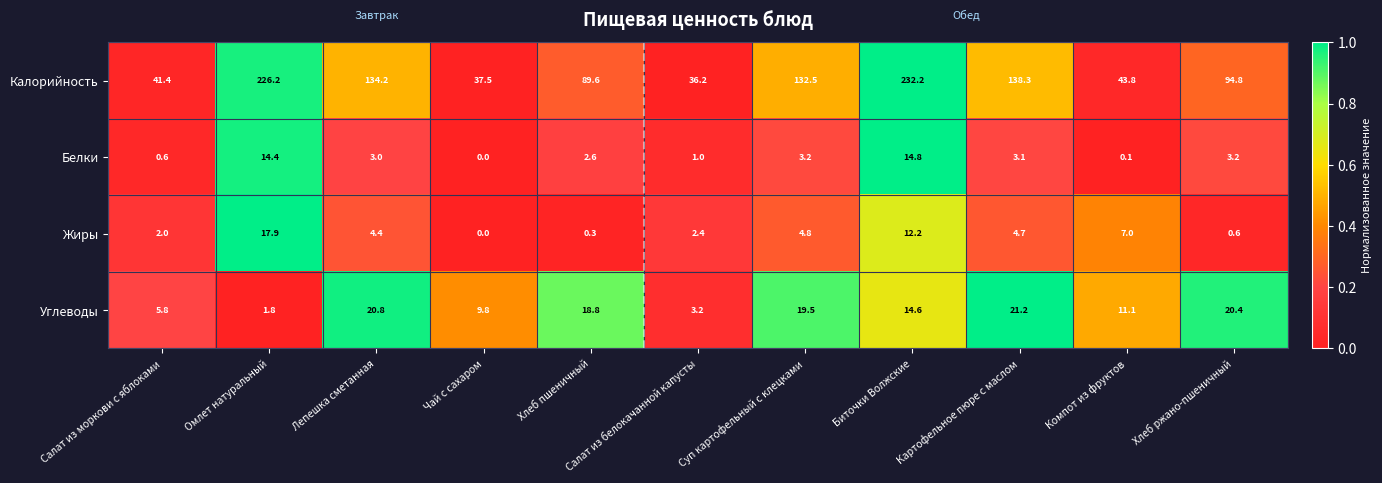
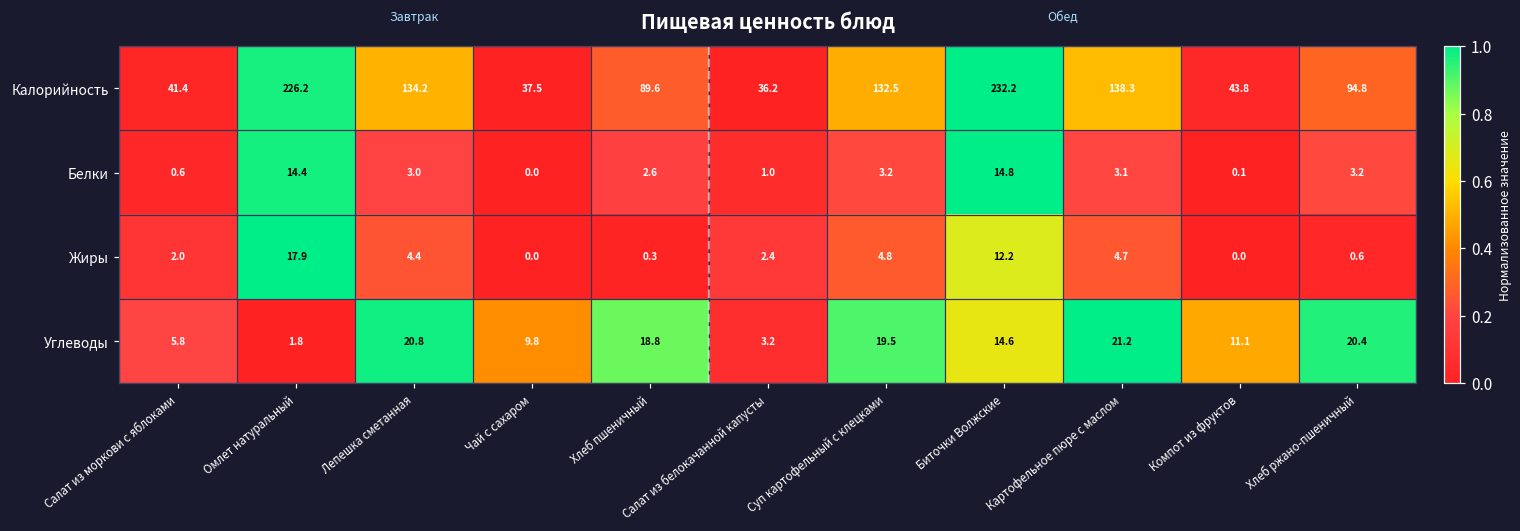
  {
    "Калорийность": {
      "Салат из моркови с яблоками": 41.4,
      "Омлет натуральный": 226.2,
      "Лепешка сметанная": 134.2,
      "Чай с сахаром": 37.5,
      "Хлеб пшеничный": 89.6,
      "Салат из белокачанной капусты": 36.2,
      "Суп картофельный с клецками": 132.5,
      "Биточки Волжские": 232.2,
      "Картофельное пюре с маслом": 138.3,
      "Компот из фруктов": 43.8,
      "Хлеб ржано-пшеничный": 94.8
    },
    "Белки": {
      "Салат из моркови с яблоками": 0.6,
      "Омлет натуральный": 14.4,
      "Лепешка сметанная": 3.0,
      "Чай с сахаром": 0.0,
      "Хлеб пшеничный": 2.6,
      "Салат из белокачанной капусты": 1.0,
      "Суп картофельный с клецками": 3.2,
      "Биточки Волжские": 14.8,
      "Картофельное пюре с маслом": 3.1,
      "Компот из фруктов": 0.1,
      "Хлеб ржано-пшеничный": 3.2
    },
    "Жиры": {
      "Салат из моркови с яблоками": 2.0,
      "Омлет натуральный": 17.9,
      "Лепешка сметанная": 4.4,
      "Чай с сахаром": 0.0,
      "Хлеб пшеничный": 0.3,
      "Салат из белокачанной капусты": 2.4,
      "Суп картофельный с клецками": 4.8,
      "Биточки Волжские": 12.2,
      "Картофельное пюре с маслом": 4.7,
-     "Компот из фруктов": 7.0,
+     "Компот из фруктов": 0.0,
      "Хлеб ржано-пшеничный": 0.6
    },
    "Углеводы": {
      "Салат из моркови с яблоками": 5.8,
      "Омлет натуральный": 1.8,
      "Лепешка сметанная": 20.8,
      "Чай с сахаром": 9.8,
      "Хлеб пшеничный": 18.8,
      "Салат из белокачанной капусты": 3.2,
      "Суп картофельный с клецками": 19.5,
      "Биточки Волжские": 14.6,
      "Картофельное пюре с маслом": 21.2,
      "Компот из фруктов": 11.1,
      "Хлеб ржано-пшеничный": 20.4
    }
  }
